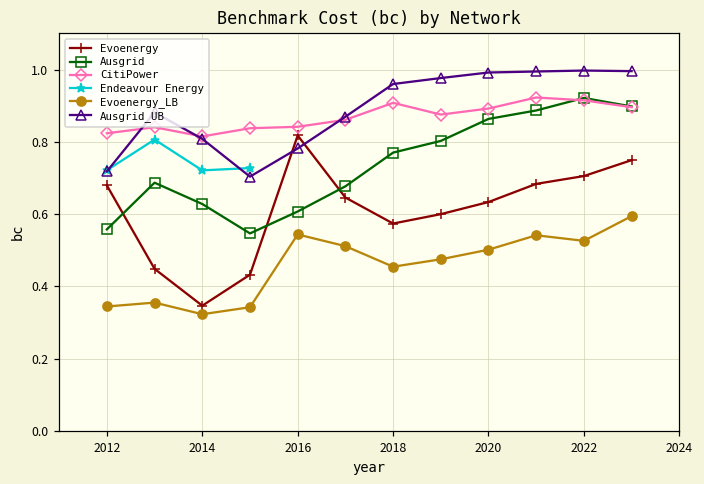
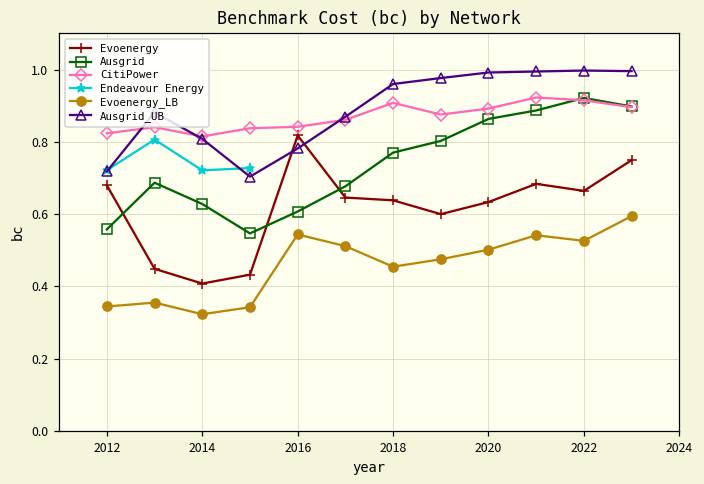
  {
    "Evoenergy": {
      "2012": 0.68,
-     "2014": 0.35,
+     "2014": 0.41,
      "2016": 0.82,
-     "2018": 0.57,
+     "2018": 0.64,
      "2020": 0.63,
-     "2022": 0.71
+     "2022": 0.66
    },
    "Ausgrid": {
      "2012": 0.56,
      "2014": 0.63,
      "2016": 0.61,
      "2018": 0.77,
      "2020": 0.86
    },
    "CitiPower": {
      "2016": 0.84,
      "2018": 0.91,
      "2020": 0.89
    },
    "Endeavour Energy": {
      "2014": 0.72
    },
    "Evoenergy_LB": {
      "2012": 0.34,
      "2014": 0.32,
      "2016": 0.54,
      "2018": 0.45,
      "2020": 0.50,
      "2022": 0.53
    },
    "Ausgrid_UB": {
      "2016": 0.78,
      "2018": 0.96,
      "2020": 0.99,
      "2022": 1.00
    }
  }
